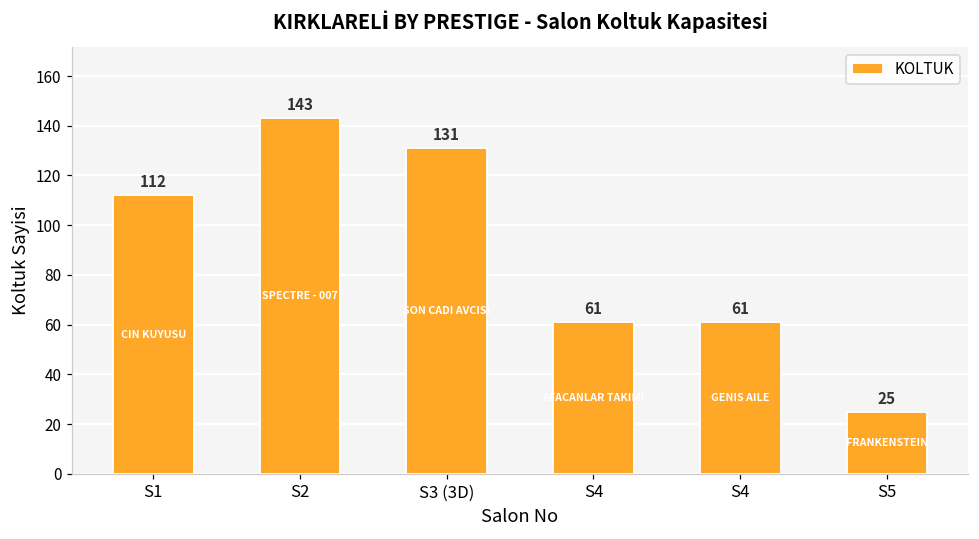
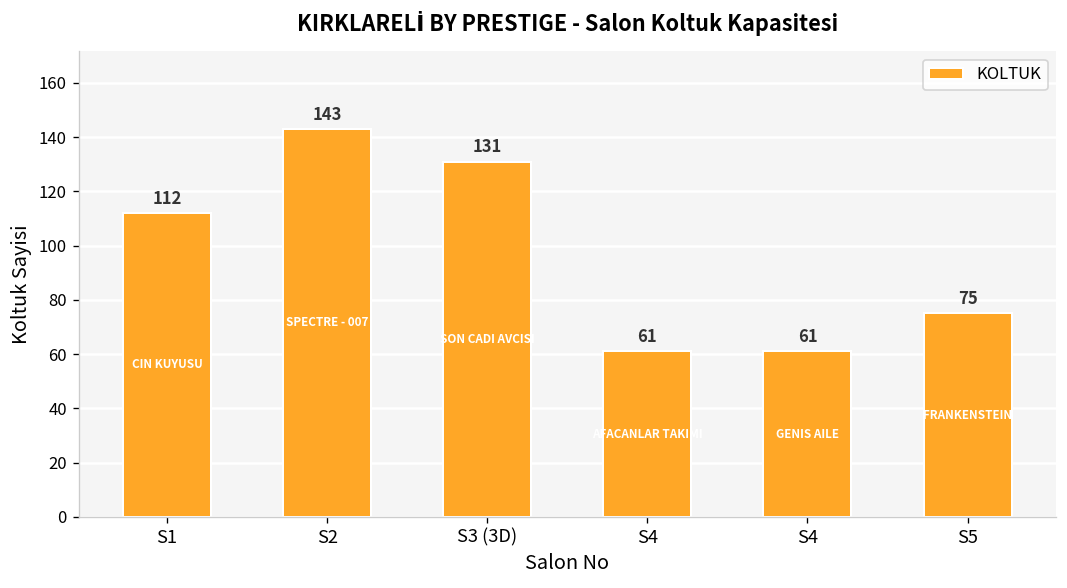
  {
    "S1": 112,
    "S2": 143,
    "S3 (3D)": 131,
-   "S5": 25
+   "S5": 75
  }
